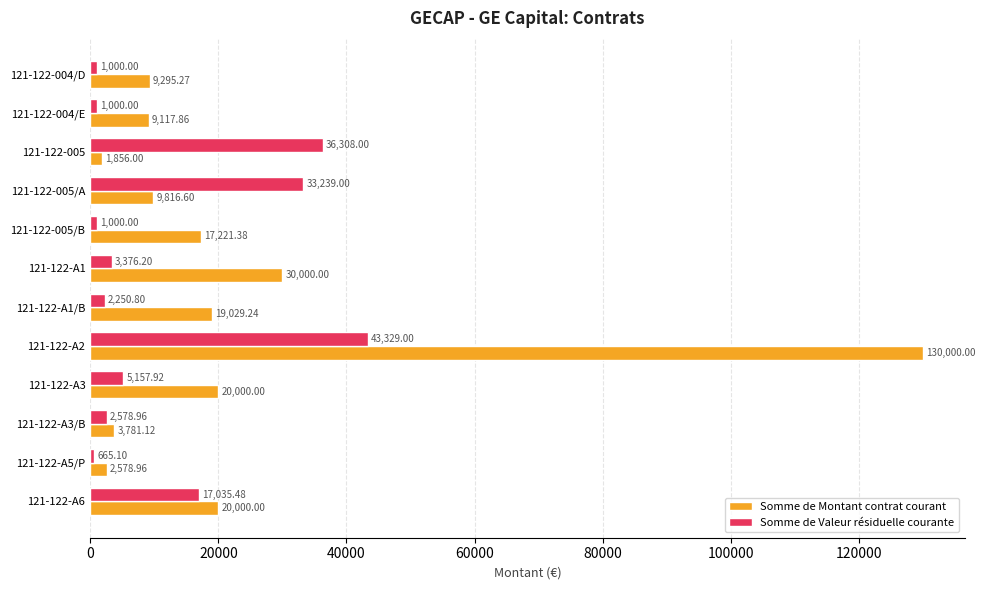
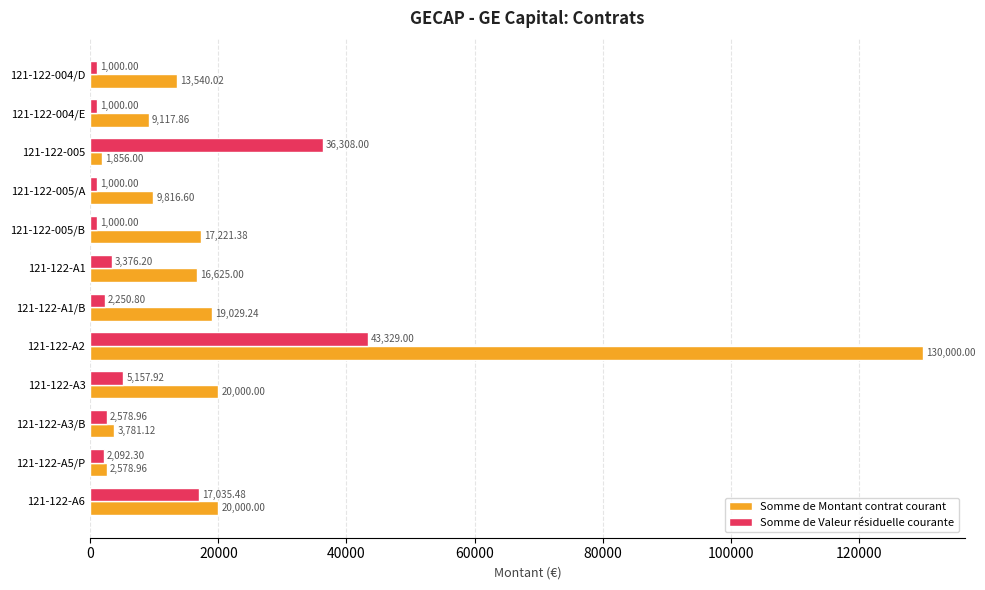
  {
    "Somme de Montant contrat courant": {
-     "121-122-004/D": "9,295.27",
+     "121-122-004/D": "13,540.02",
      "121-122-004/E": "9,117.86",
      "121-122-005": "1,856.00",
      "121-122-005/A": "9,816.60",
      "121-122-005/B": "17,221.38",
-     "121-122-A1": "30,000.00",
+     "121-122-A1": "16,625.00",
      "121-122-A1/B": "19,029.24",
      "121-122-A2": "130,000.00",
      "121-122-A3": "20,000.00",
      "121-122-A3/B": "3,781.12",
      "121-122-A5/P": "2,578.96",
      "121-122-A6": "20,000.00"
    },
    "Somme de Valeur résiduelle courante": {
      "121-122-004/D": "1,000.00",
      "121-122-004/E": "1,000.00",
      "121-122-005": "36,308.00",
-     "121-122-005/A": "33,239.00",
+     "121-122-005/A": "1,000.00",
      "121-122-005/B": "1,000.00",
      "121-122-A1": "3,376.20",
      "121-122-A1/B": "2,250.80",
      "121-122-A2": "43,329.00",
      "121-122-A3": "5,157.92",
      "121-122-A3/B": "2,578.96",
-     "121-122-A5/P": "665.10",
+     "121-122-A5/P": "2,092.30",
      "121-122-A6": "17,035.48"
    }
  }
